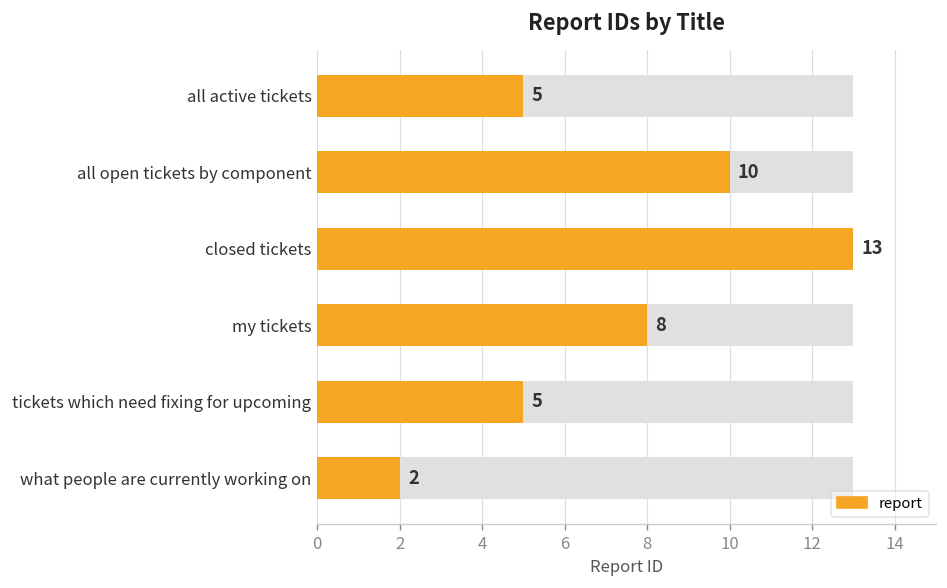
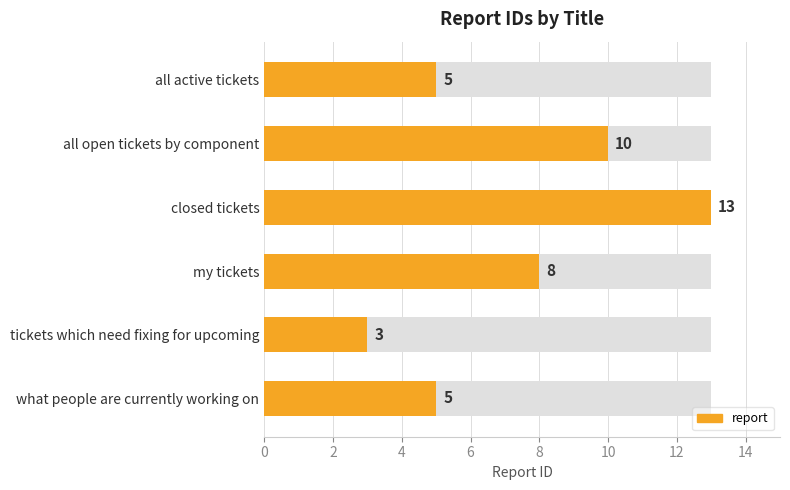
  {
    "report": {
      "closed tickets": 13,
-     "tickets which need fixing for upcoming": 5,
-     "what people are currently working on": 2
+     "tickets which need fixing for upcoming": 3,
+     "what people are currently working on": 5
    }
  }
